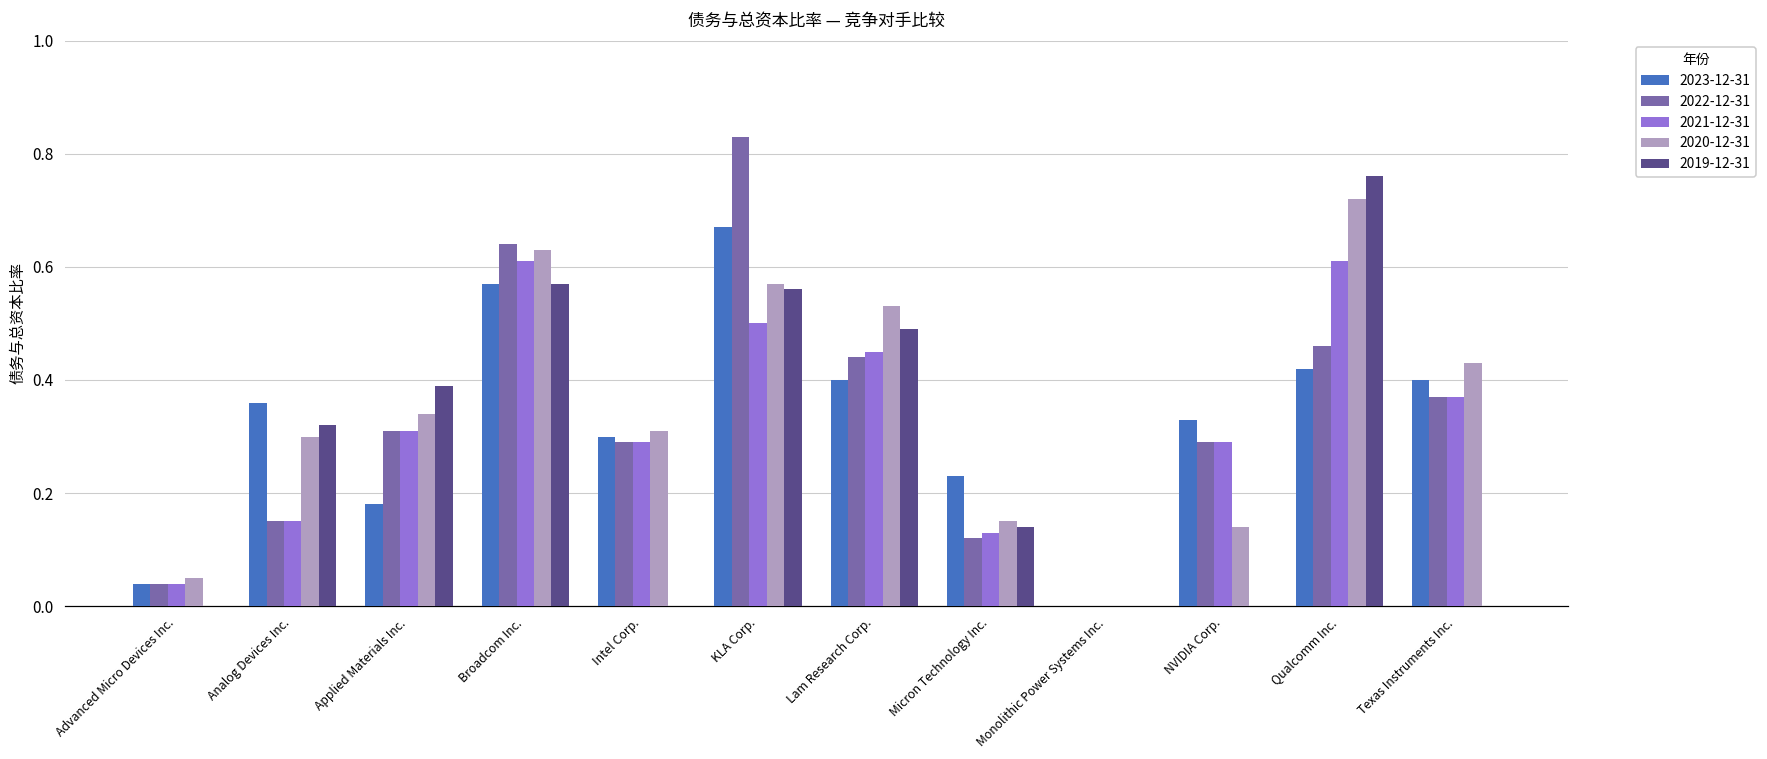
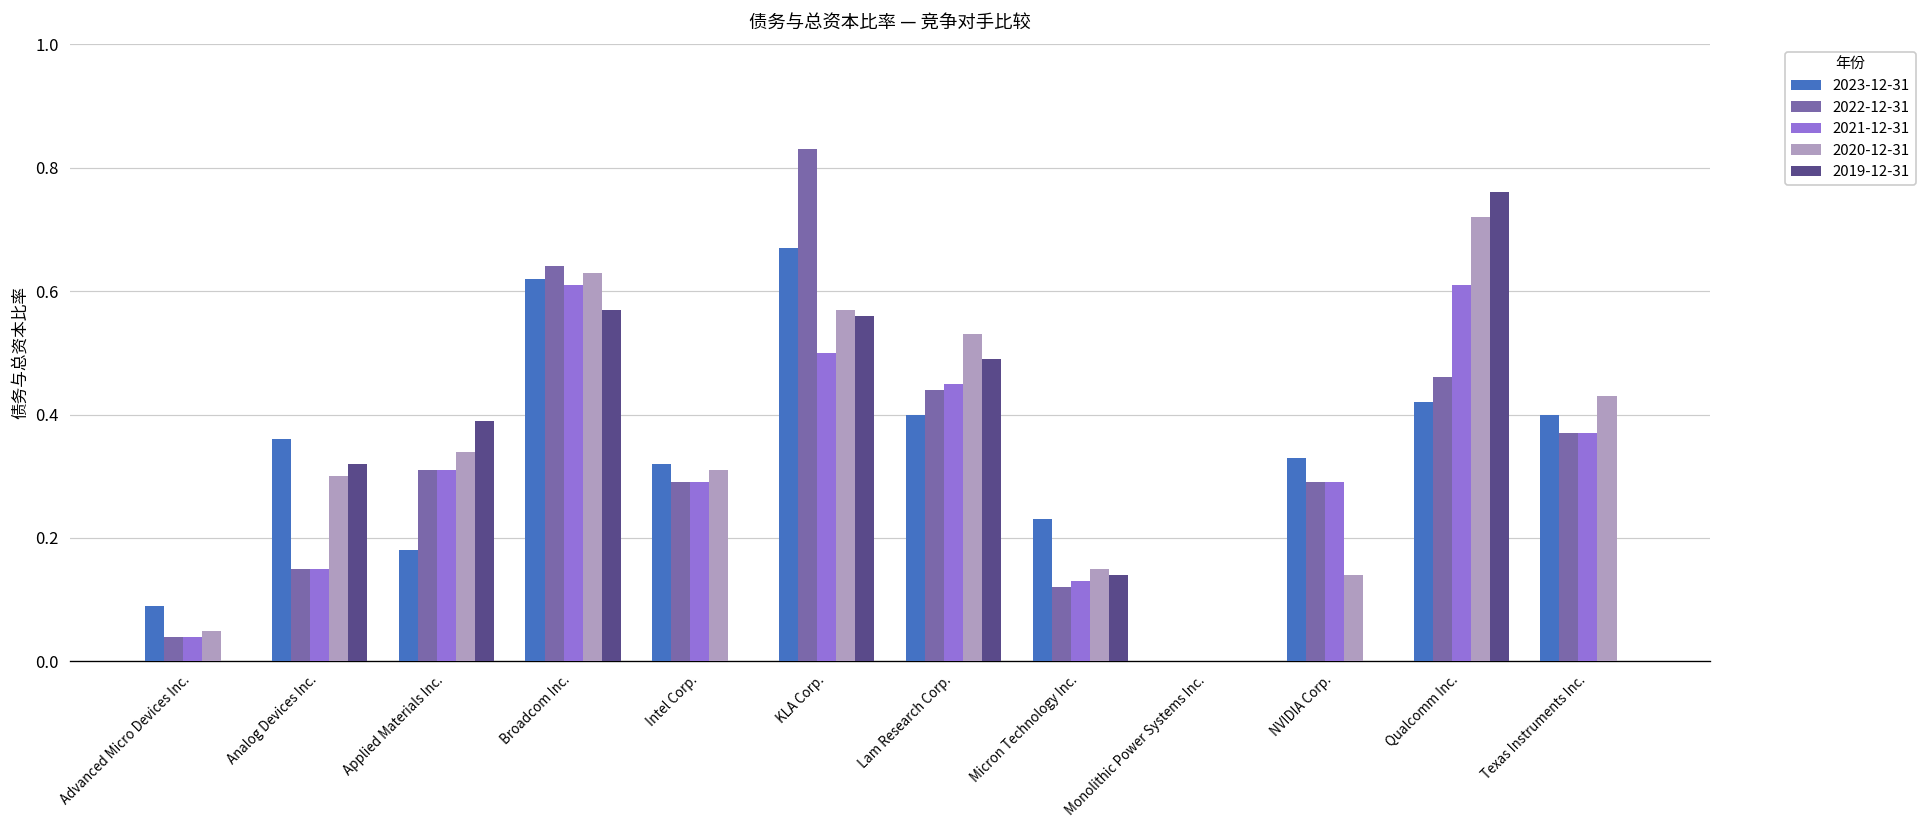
  {
    "2023-12-31": {
-     "Advanced Micro Devices Inc.": 0.04,
+     "Advanced Micro Devices Inc.": 0.09,
      "Analog Devices Inc.": 0.36,
      "Applied Materials Inc.": 0.18,
-     "Broadcom Inc.": 0.57,
-     "Intel Corp.": 0.30,
+     "Broadcom Inc.": 0.62,
+     "Intel Corp.": 0.32,
      "KLA Corp.": 0.67,
      "Lam Research Corp.": 0.40,
      "Micron Technology Inc.": 0.23,
      "Monolithic Power Systems Inc.": 0.00,
      "NVIDIA Corp.": 0.33,
      "Qualcomm Inc.": 0.42,
      "Texas Instruments Inc.": 0.40
    }
  }
